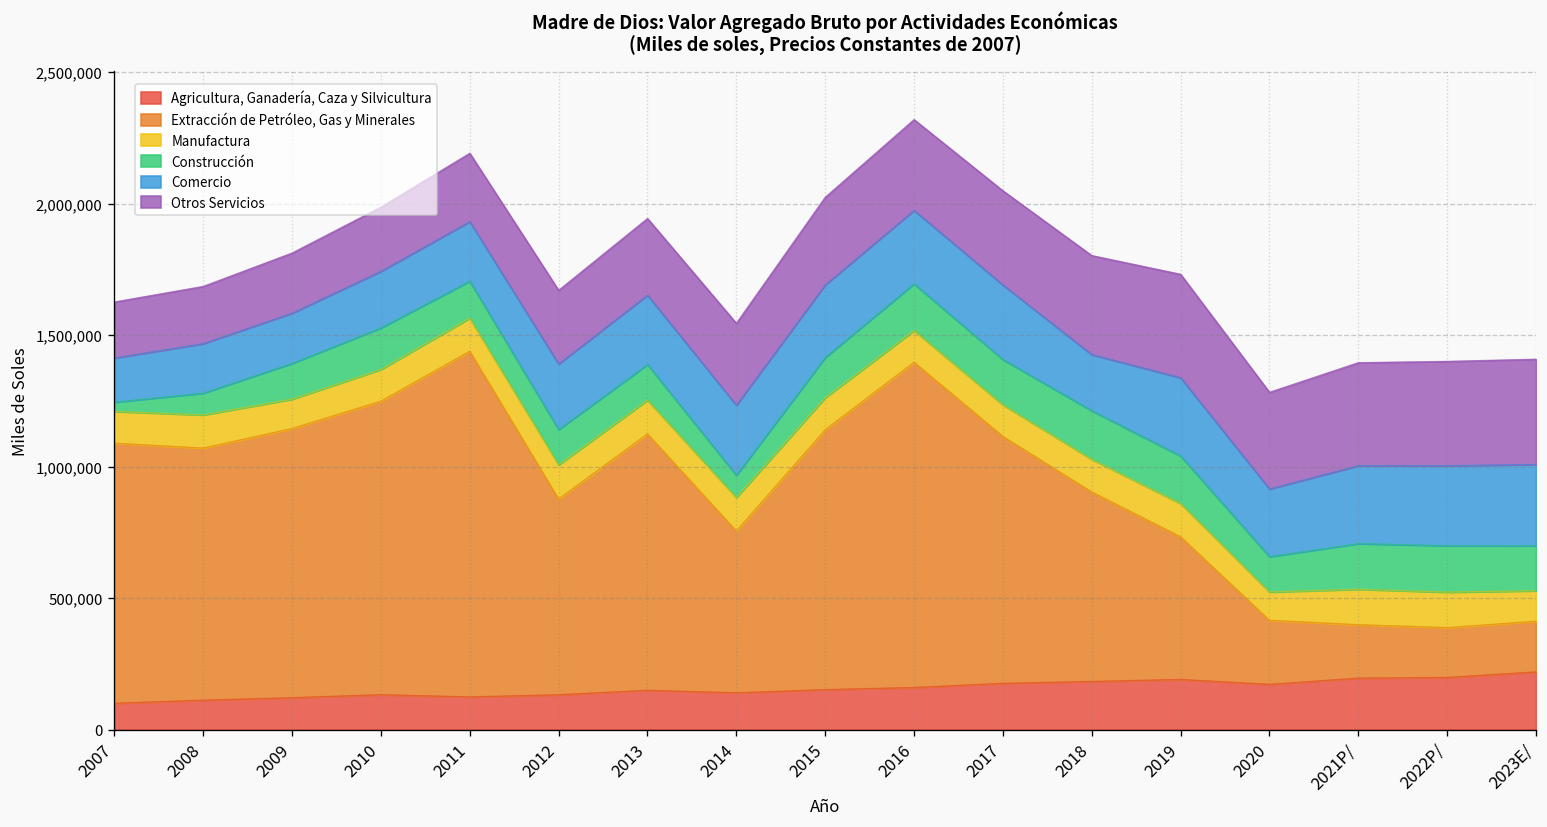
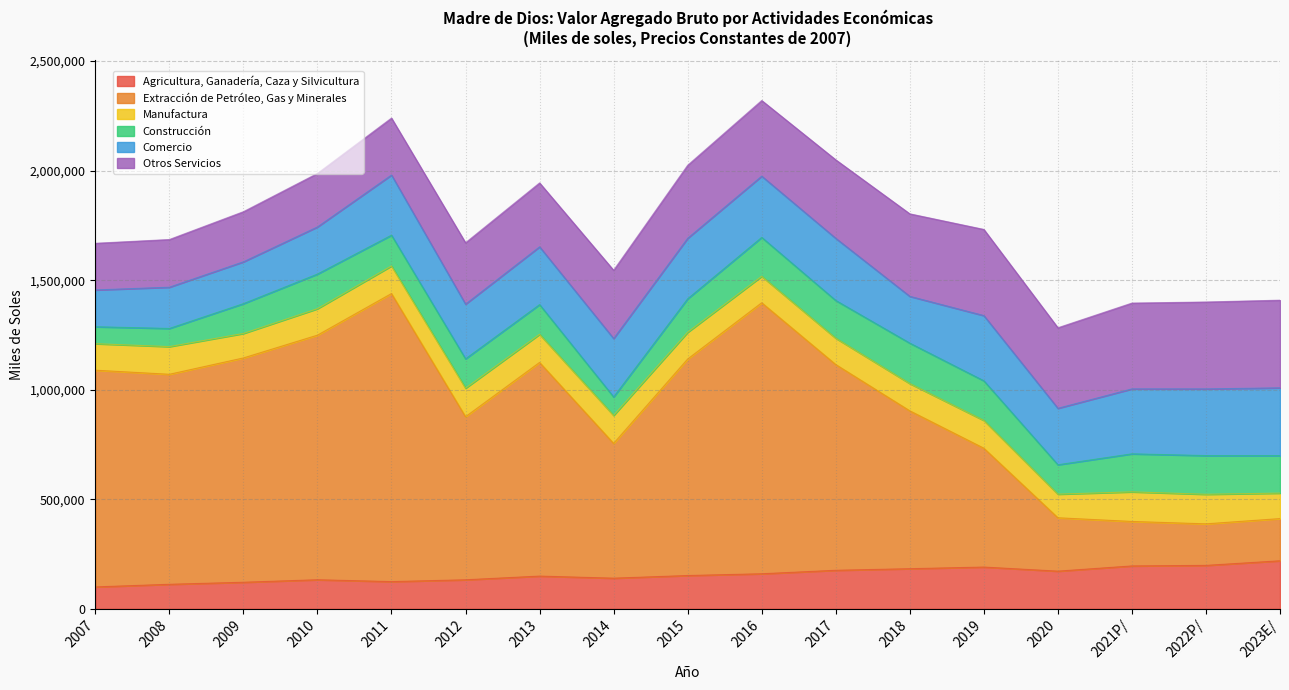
  {
    "Manufactura": {
      "2007": "120,000",
      "2008": "130,000",
      "2009": "110,000",
      "2010": "120,000",
      "2011": "130,000",
      "2012": "130,000",
      "2013": "130,000",
      "2014": "130,000",
      "2015": "120,000",
      "2016": "120,000",
      "2017": "120,000",
      "2018": "120,000",
      "2019": "130,000",
      "2020": "110,000",
      "2021P/": "140,000",
      "2022P/": "130,000",
      "2023E/": "120,000"
    },
    "Construcción": {
-     "2007": "40,000",
+     "2007": "80,000",
      "2008": "80,000",
      "2009": "140,000",
      "2010": "160,000",
      "2011": "140,000",
      "2012": "130,000",
      "2013": "140,000",
      "2014": "80,000",
      "2015": "150,000",
      "2016": "180,000",
      "2017": "170,000",
      "2018": "180,000",
      "2019": "180,000",
      "2020": "130,000",
      "2021P/": "170,000",
      "2022P/": "180,000",
      "2023E/": "170,000"
    },
    "Comercio": {
      "2007": "170,000",
      "2008": "190,000",
      "2009": "190,000",
      "2010": "220,000",
-     "2011": "230,000",
+     "2011": "270,000",
      "2012": "250,000",
      "2013": "260,000",
      "2014": "270,000",
      "2015": "280,000",
      "2016": "280,000",
      "2017": "280,000",
      "2018": "210,000",
      "2019": "300,000",
      "2020": "260,000",
      "2021P/": "300,000",
      "2022P/": "300,000",
      "2023E/": "310,000"
    },
    "Otros Servicios": {
      "2007": "210,000",
      "2008": "220,000",
      "2009": "230,000",
      "2011": "260,000",
      "2012": "280,000",
      "2013": "290,000",
      "2014": "310,000",
      "2015": "330,000",
      "2016": "350,000",
      "2017": "360,000",
      "2018": "380,000",
      "2019": "390,000",
      "2020": "370,000",
      "2021P/": "390,000",
      "2022P/": "400,000",
      "2023E/": "400,000"
    }
  }
